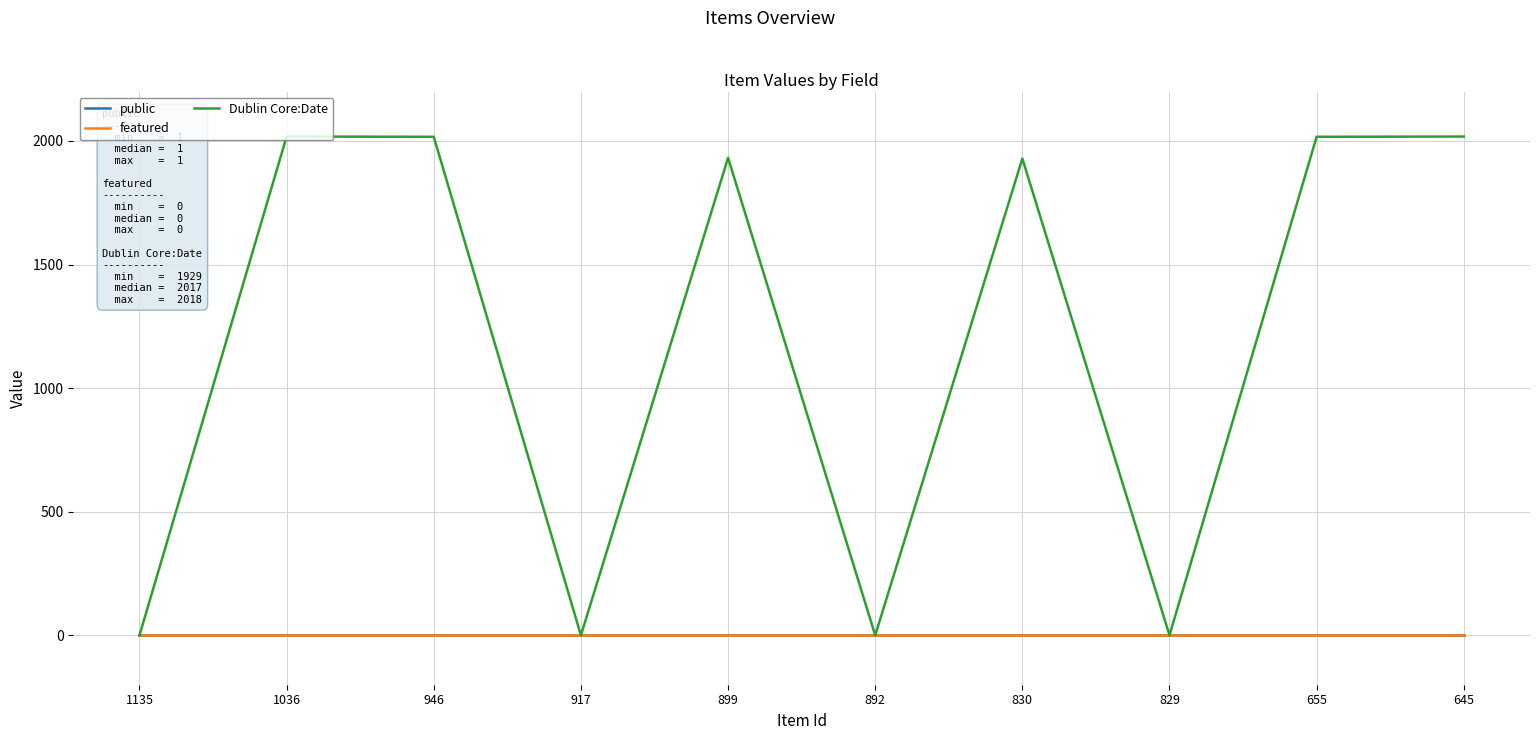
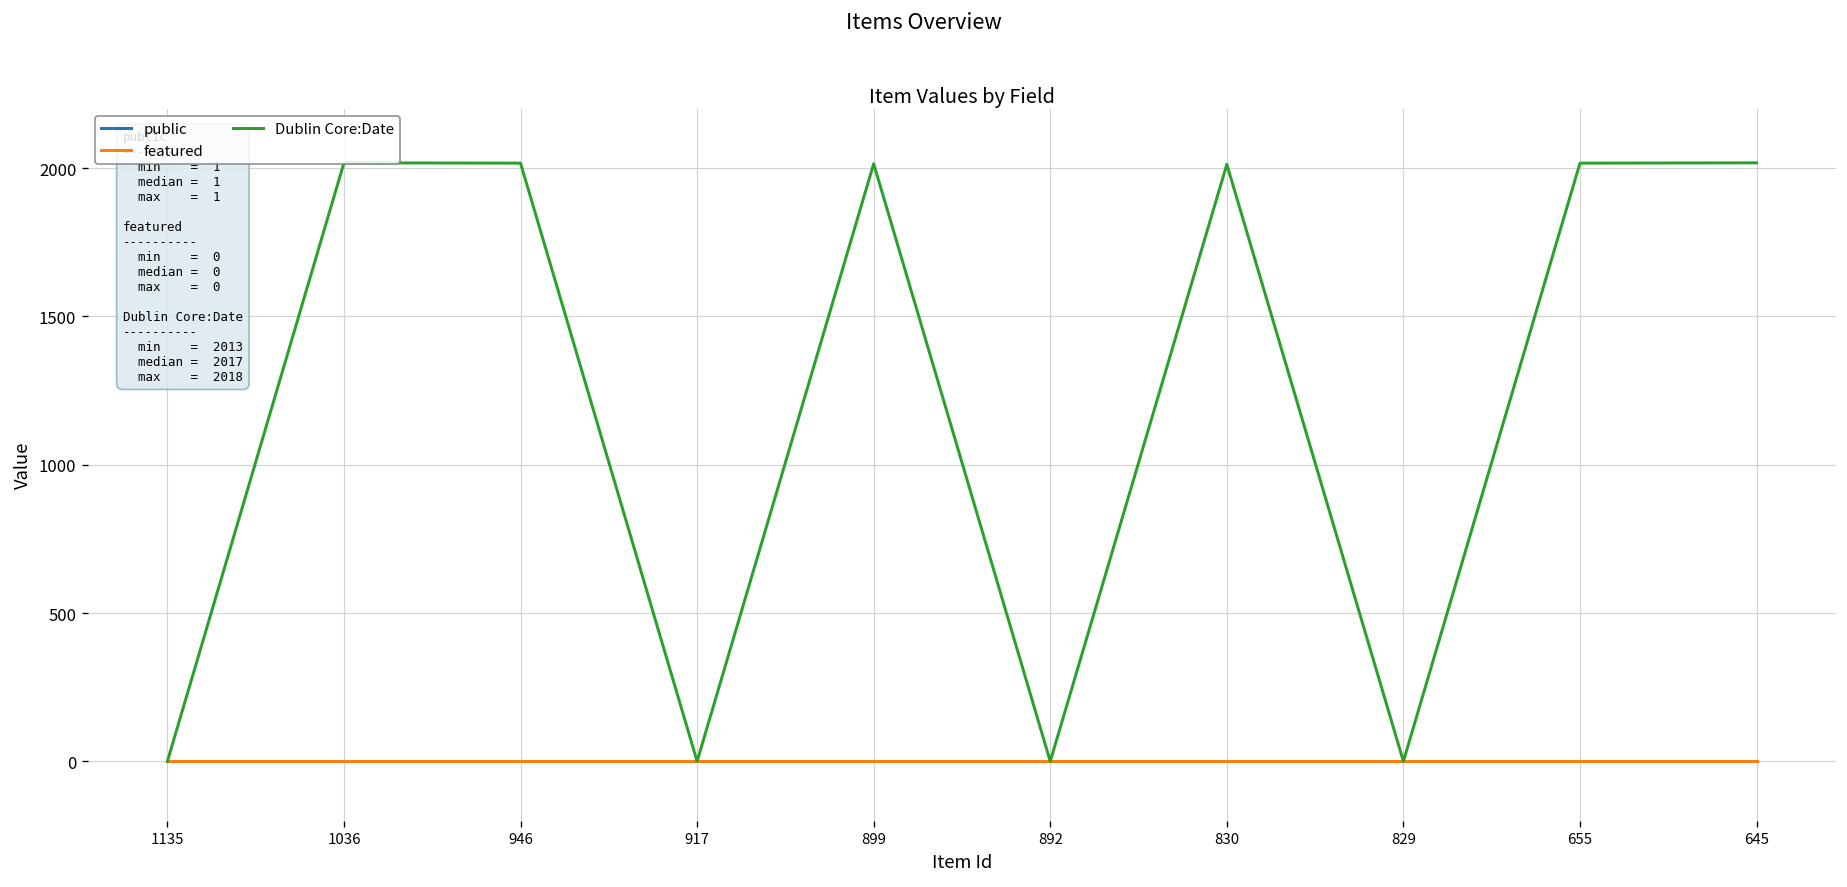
  {
    "featured": {
      "1036": 0,
      "946": 0,
      "899": 0,
      "830": 0,
      "655": 0,
      "645": 0
    },
    "Dublin Core:Date": {
-     "899": 1930,
-     "830": 1929
+     "899": 2020,
+     "830": 2013
    }
  }
